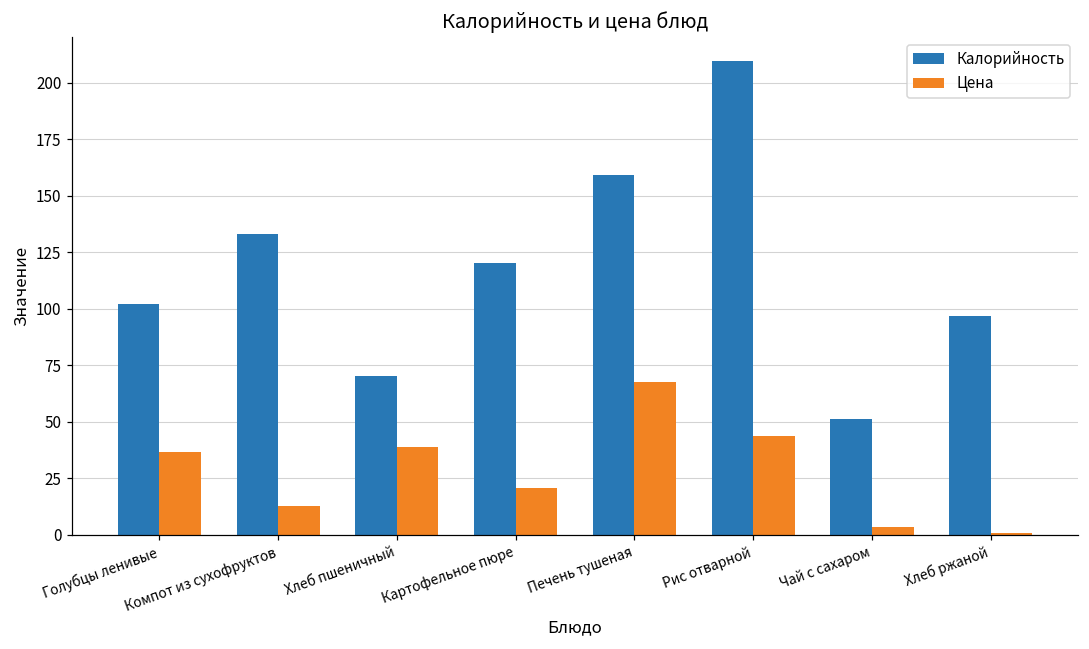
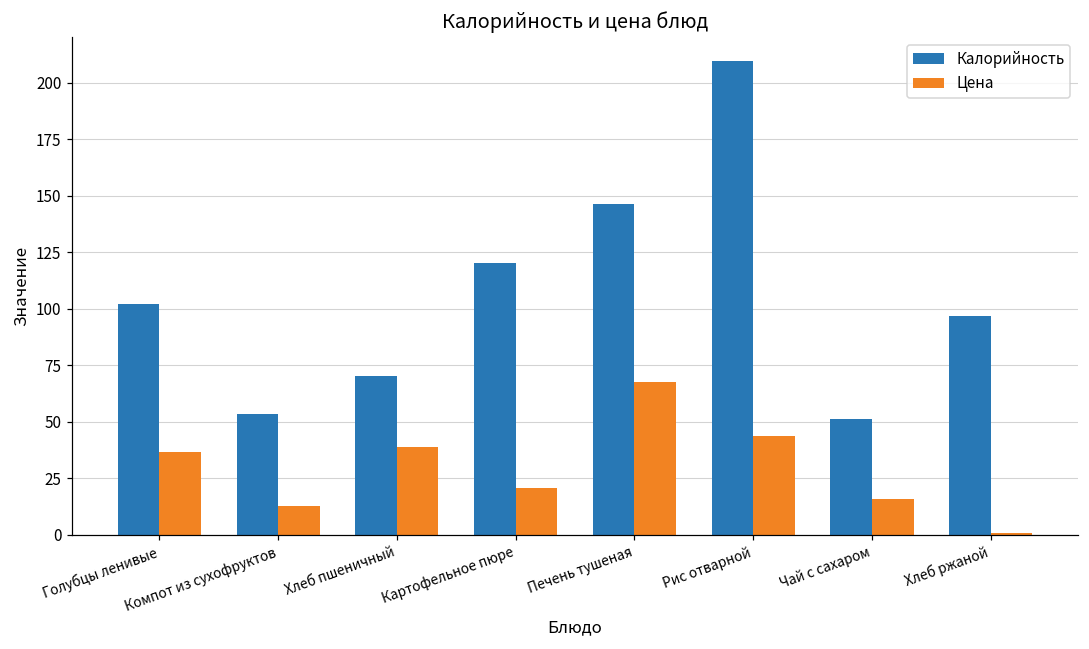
  {
    "Калорийность": {
      "Голубцы ленивые": 102,
-     "Компот из сухофруктов": 133,
+     "Компот из сухофруктов": 53,
      "Хлеб пшеничный": 70,
      "Картофельное пюре": 120,
-     "Печень тушеная": 159,
+     "Печень тушеная": 146,
      "Рис отварной": 210,
      "Чай с сахаром": 51,
      "Хлеб ржаной": 97
    },
    "Цена": {
      "Голубцы ленивые": 36,
      "Компот из сухофруктов": 13,
      "Хлеб пшеничный": 39,
      "Картофельное пюре": 20,
      "Печень тушеная": 67,
      "Рис отварной": 44,
-     "Чай с сахаром": 3
+     "Чай с сахаром": 16
    }
  }
